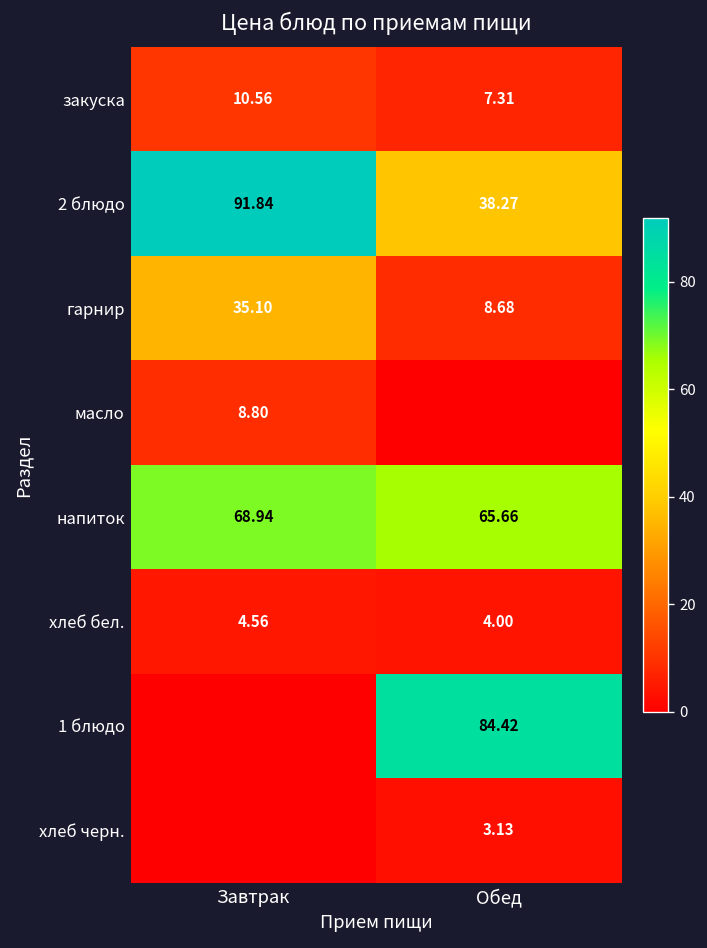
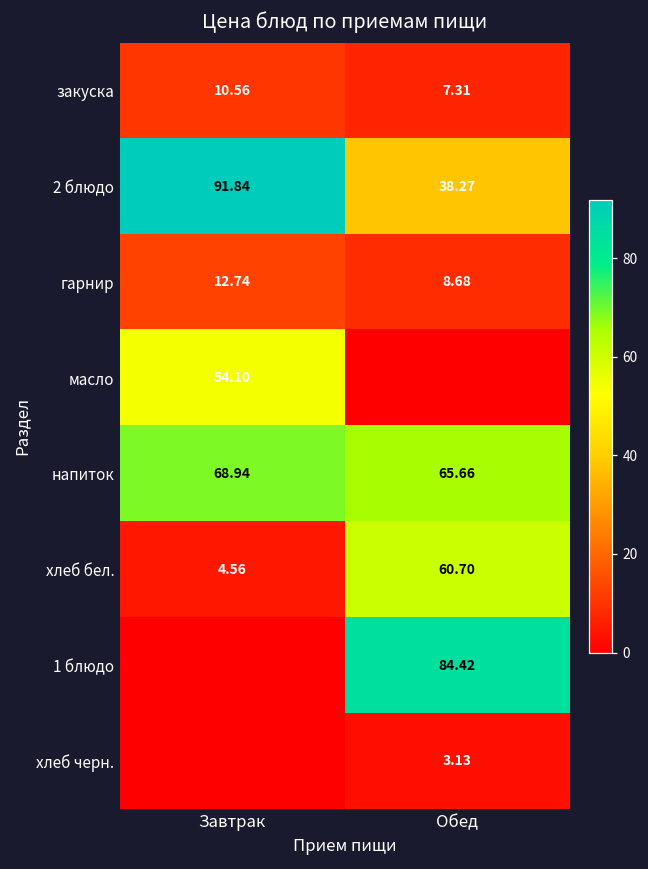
  {
    "закуска": {
      "Завтрак": 10.56,
      "Обед": 7.31
    },
    "2 блюдо": {
      "Завтрак": 91.84,
      "Обед": 38.27
    },
    "гарнир": {
-     "Завтрак": 35.10,
+     "Завтрак": 12.74,
      "Обед": 8.68
    },
    "масло": {
-     "Завтрак": 8.80
+     "Завтрак": 54.10
    },
    "напиток": {
      "Завтрак": 68.94,
      "Обед": 65.66
    },
    "хлеб бел.": {
      "Завтрак": 4.56,
-     "Обед": 4.00
+     "Обед": 60.70
    },
    "1 блюдо": {
      "Обед": 84.42
    },
    "хлеб черн.": {
      "Обед": 3.13
    }
  }
